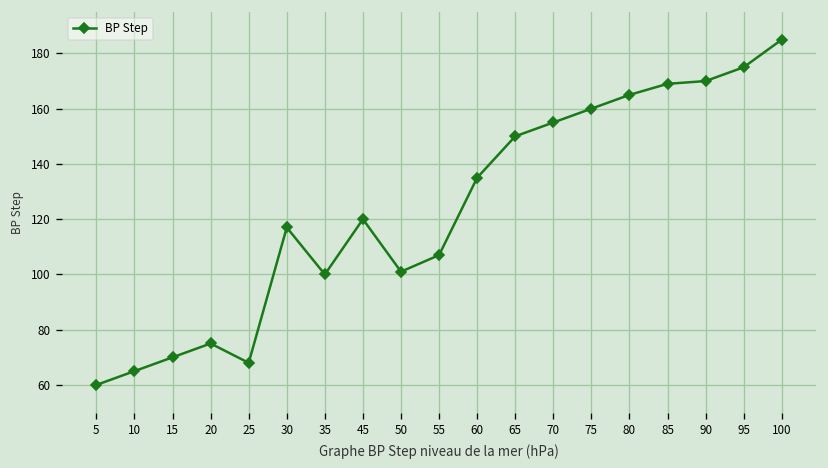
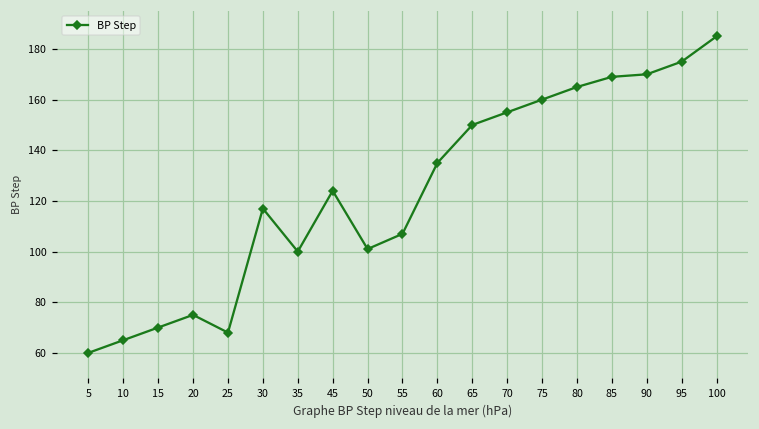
  {
    "5": 60,
    "10": 65,
    "15": 70,
    "20": 75,
    "25": 68,
    "30": 117,
    "35": 100,
-   "45": 120,
+   "45": 124,
    "50": 101,
    "55": 107,
    "60": 135,
    "65": 150,
    "70": 155,
    "75": 160,
    "80": 165,
    "85": 169,
    "90": 170,
    "95": 175,
    "100": 185
  }
